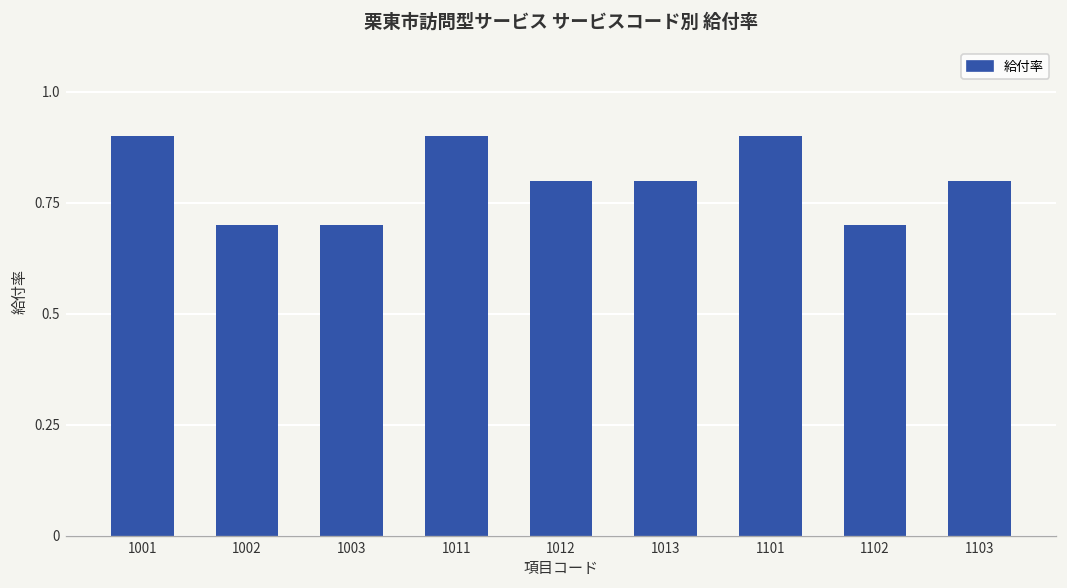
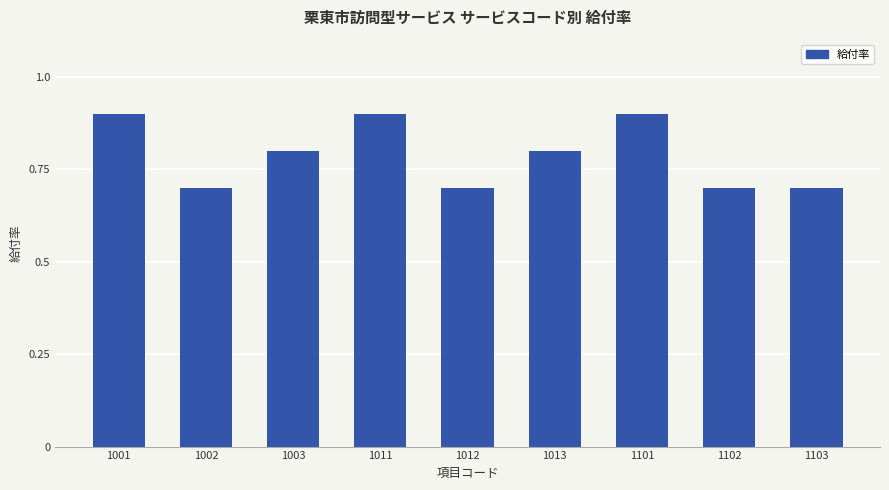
  {
    "1001": 0.9,
    "1002": 0.7,
-   "1003": 0.7,
+   "1003": 0.8,
    "1011": 0.9,
-   "1012": 0.8,
+   "1012": 0.7,
    "1013": 0.8,
    "1101": 0.9,
    "1102": 0.7,
-   "1103": 0.8
+   "1103": 0.7
  }
